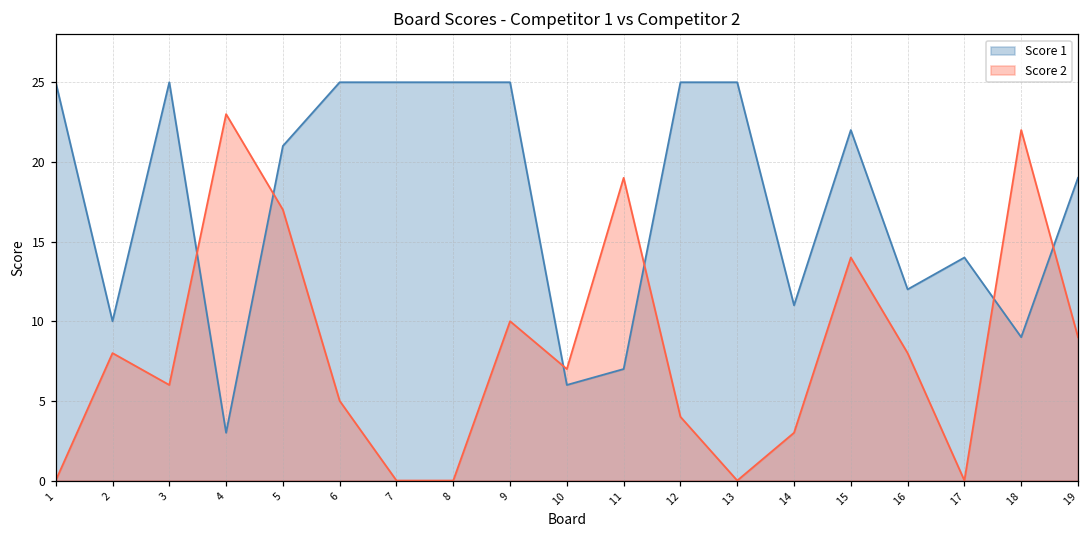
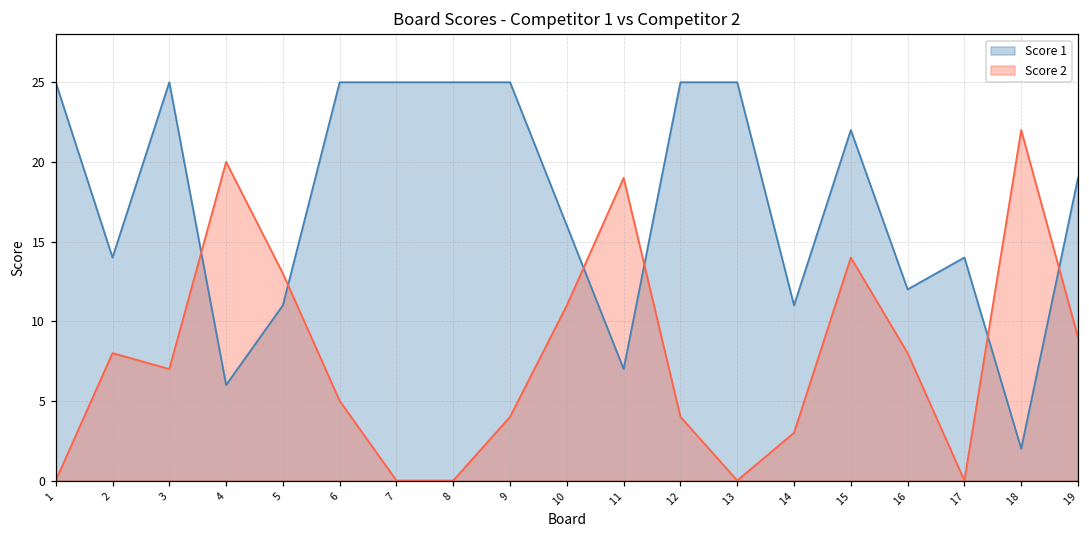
  {
    "Score 1": {
      "1": 25,
-     "2": 10,
+     "2": 14,
      "3": 25,
-     "4": 3,
-     "5": 21,
+     "4": 6,
+     "5": 11,
      "6": 25,
      "7": 25,
      "8": 25,
      "9": 25,
-     "10": 6,
+     "10": 16,
      "11": 7,
      "12": 25,
      "13": 25,
      "14": 11,
      "15": 22,
      "16": 12,
      "17": 14,
-     "18": 9,
+     "18": 2,
      "19": 19
    },
    "Score 2": {
      "1": 0,
      "2": 8,
-     "3": 6,
-     "4": 23,
-     "5": 17,
+     "3": 7,
+     "4": 20,
+     "5": 13,
      "6": 5,
      "7": 0,
      "8": 0,
-     "9": 10,
-     "10": 7,
+     "9": 4,
+     "10": 11,
      "11": 19,
      "12": 4,
      "13": 0,
      "14": 3,
      "15": 14,
      "16": 8,
      "17": 0,
      "18": 22,
      "19": 9
    }
  }
